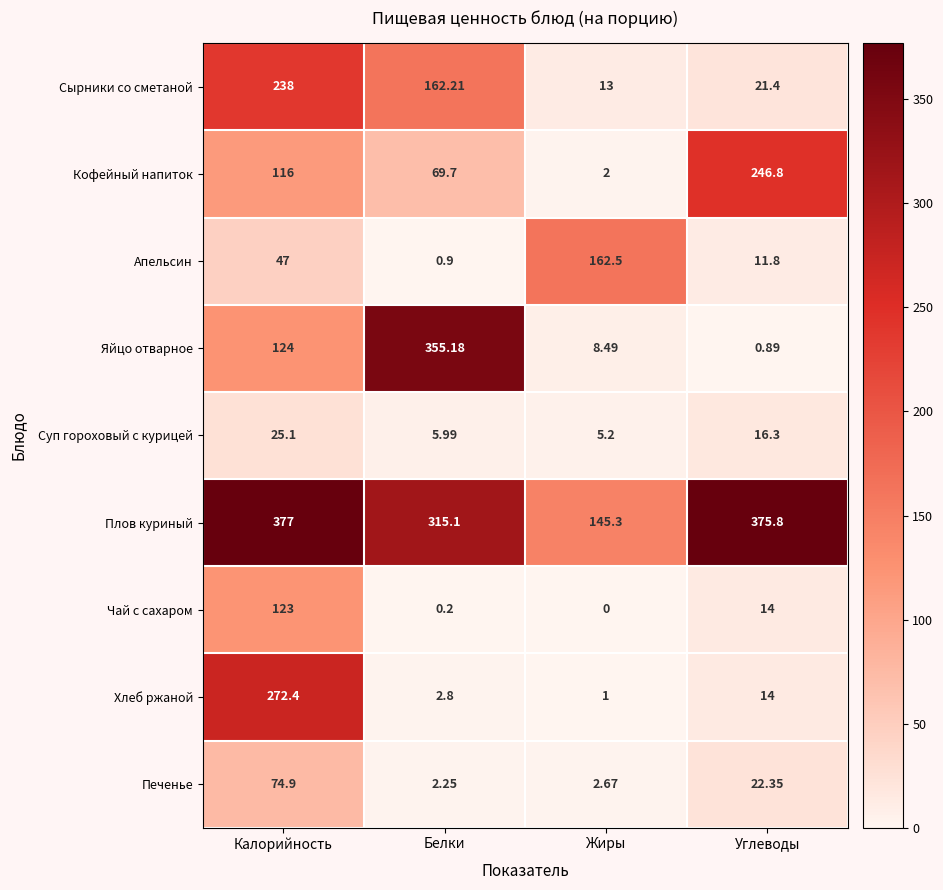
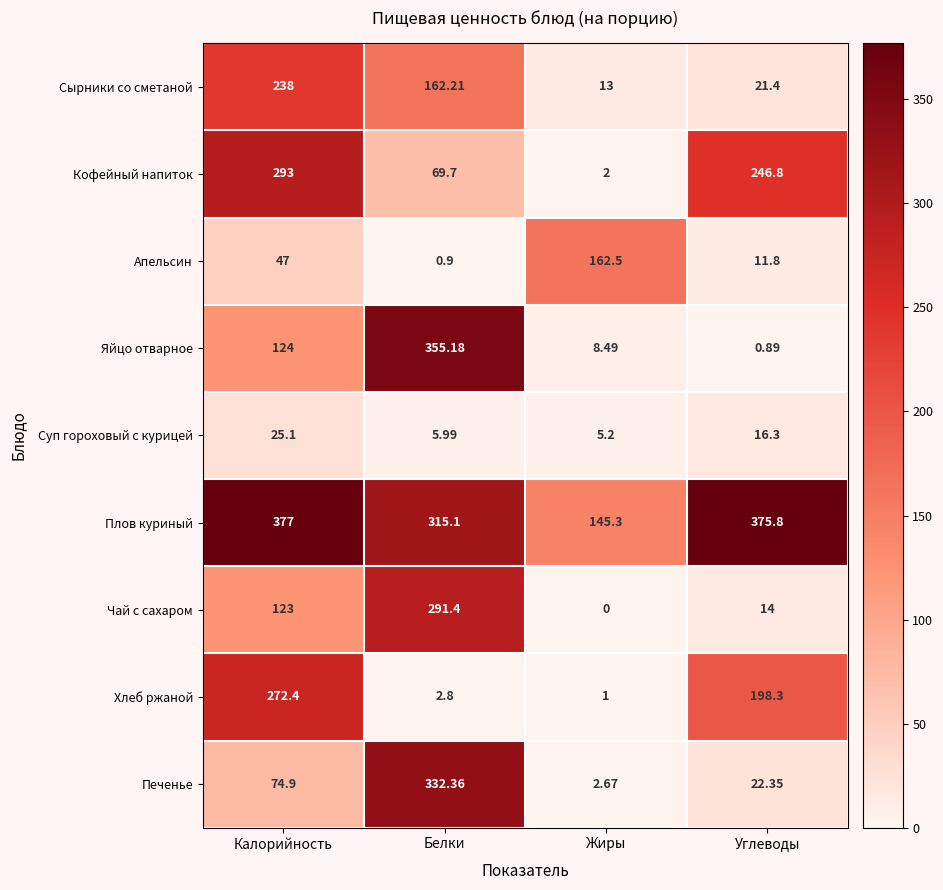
  {
    "Сырники со сметаной": {
      "Калорийность": 238,
      "Белки": 162.21,
      "Жиры": 13,
      "Углеводы": 21.4
    },
    "Кофейный напиток": {
-     "Калорийность": 116,
+     "Калорийность": 293,
      "Белки": 69.7,
      "Жиры": 2,
      "Углеводы": 246.8
    },
    "Апельсин": {
      "Калорийность": 47,
      "Белки": 0.9,
      "Жиры": 162.5,
      "Углеводы": 11.8
    },
    "Яйцо отварное": {
      "Калорийность": 124,
      "Белки": 355.18,
      "Жиры": 8.49,
      "Углеводы": 0.89
    },
    "Суп гороховый с курицей": {
      "Калорийность": 25.1,
      "Белки": 5.99,
      "Жиры": 5.2,
      "Углеводы": 16.3
    },
    "Плов куриный": {
      "Калорийность": 377,
      "Белки": 315.1,
      "Жиры": 145.3,
      "Углеводы": 375.8
    },
    "Чай с сахаром": {
      "Калорийность": 123,
-     "Белки": 0.2,
+     "Белки": 291.4,
      "Жиры": 0,
      "Углеводы": 14
    },
    "Хлеб ржаной": {
      "Калорийность": 272.4,
      "Белки": 2.8,
      "Жиры": 1,
-     "Углеводы": 14
+     "Углеводы": 198.3
    },
    "Печенье": {
      "Калорийность": 74.9,
-     "Белки": 2.25,
+     "Белки": 332.36,
      "Жиры": 2.67,
      "Углеводы": 22.35
    }
  }
